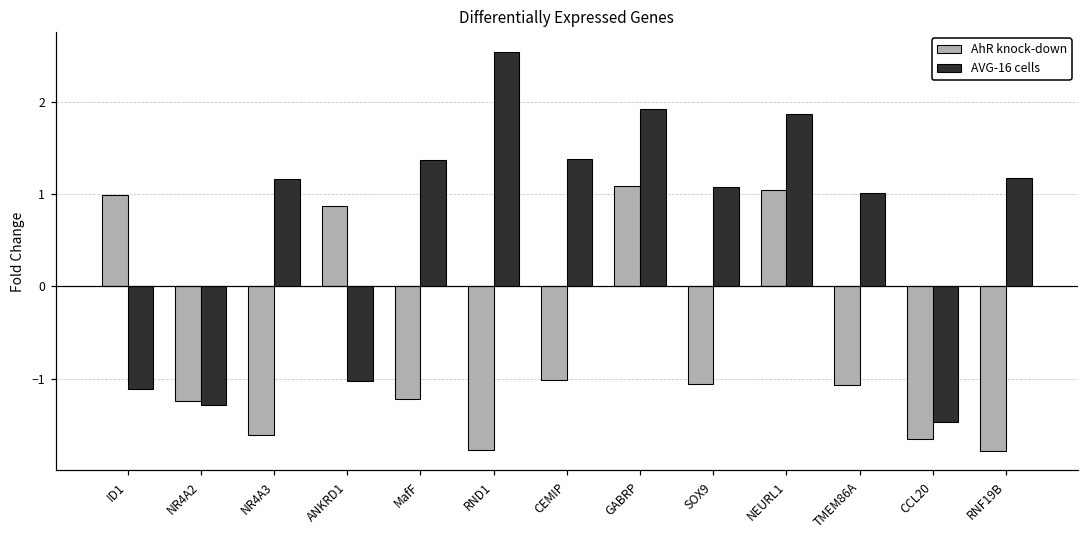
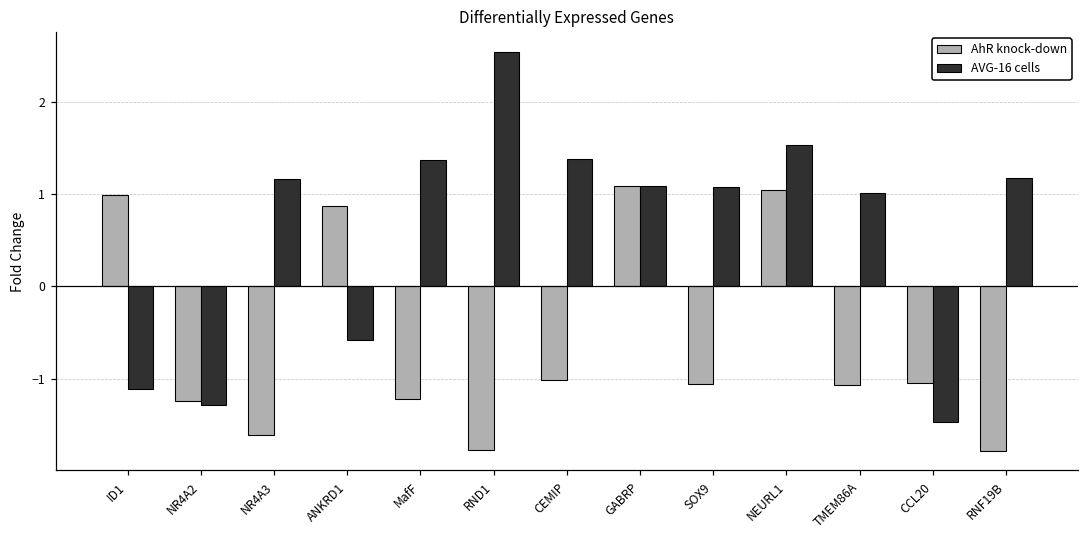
  {
    "AhR knock-down": {
      "ID1": 1.0,
      "NR4A2": -1.2,
      "NR4A3": -1.6,
      "ANKRD1": 0.9,
      "MafF": -1.2,
      "RND1": -1.8,
      "CEMIP": -1.0,
      "GABRP": 1.1,
      "SOX9": -1.1,
      "NEURL1": 1.1,
      "TMEM86A": -1.1,
-     "CCL20": -1.7,
+     "CCL20": -1.1,
      "RNF19B": -1.8
    },
    "AVG-16 cells": {
      "ID1": -1.1,
      "NR4A2": -1.3,
      "NR4A3": 1.2,
-     "ANKRD1": -1.0,
+     "ANKRD1": -0.6,
      "MafF": 1.4,
      "RND1": 2.5,
      "CEMIP": 1.4,
-     "GABRP": 1.9,
+     "GABRP": 1.1,
      "SOX9": 1.1,
-     "NEURL1": 1.9,
+     "NEURL1": 1.5,
      "TMEM86A": 1.0,
      "CCL20": -1.5,
      "RNF19B": 1.2
    }
  }
